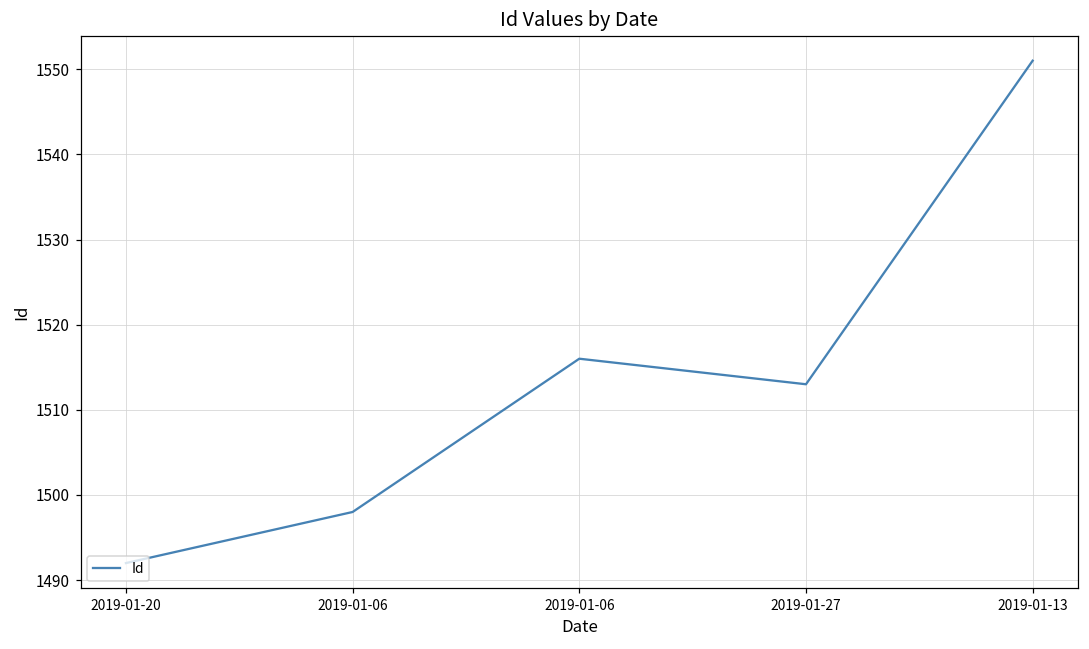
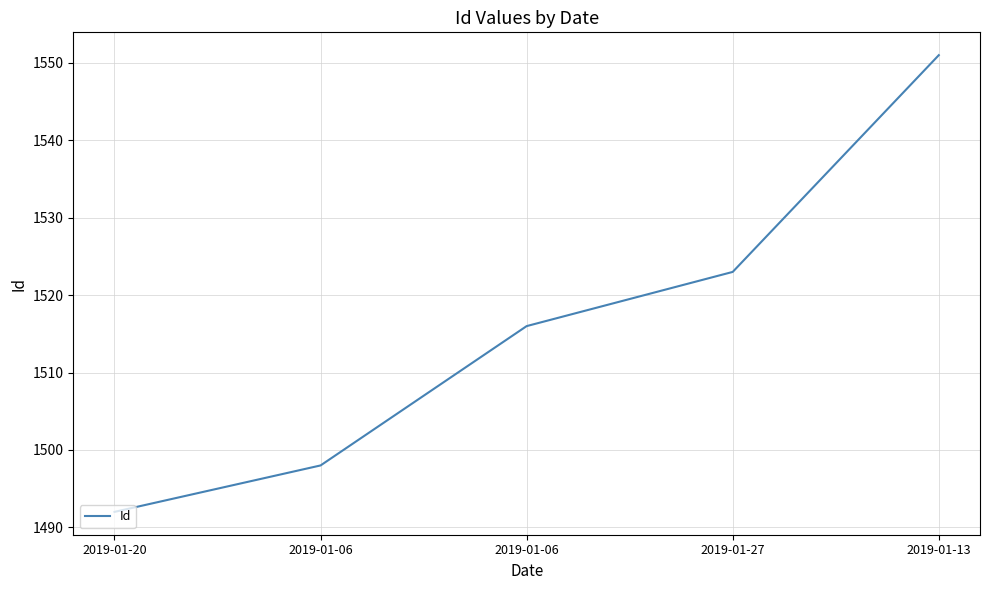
  {
-   "2019-01-27": 1513,
+   "2019-01-27": 1523,
    "2019-01-13": 1551
  }
